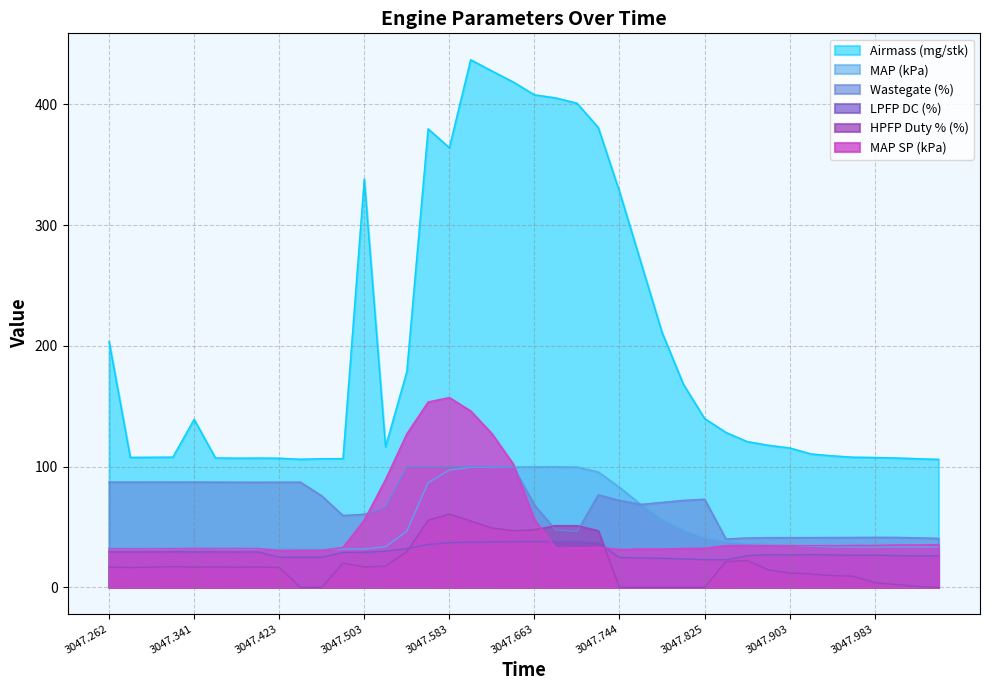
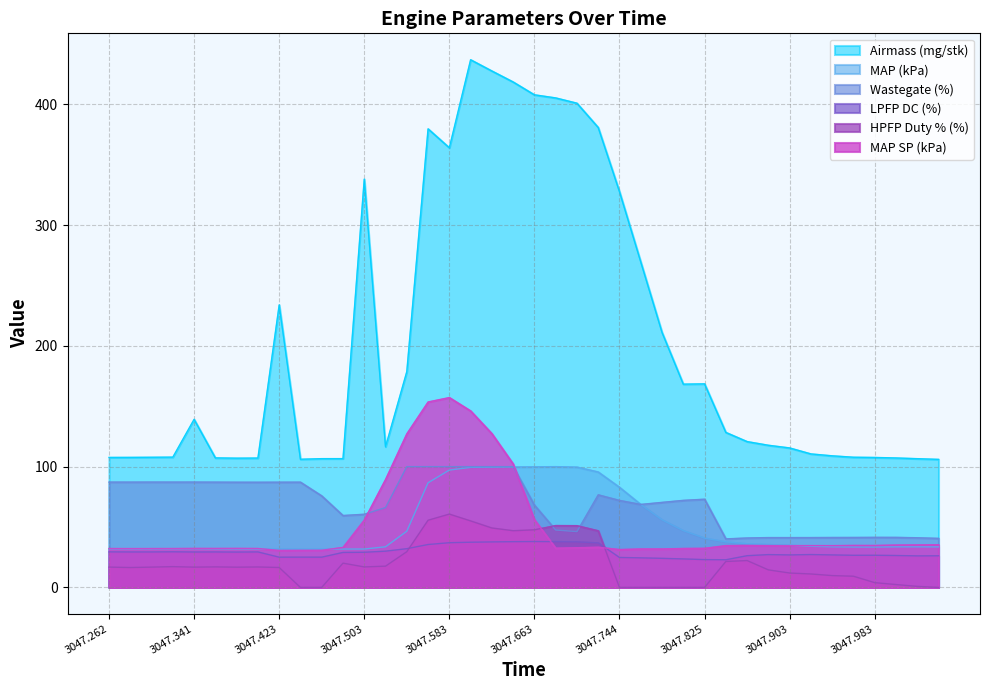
  {
    "Airmass (mg/stk)": {
-     "3047.262": 204,
+     "3047.262": 108,
      "3047.341": 139,
-     "3047.423": 107,
+     "3047.423": 234,
      "3047.503": 338,
      "3047.583": 364,
      "3047.663": 408,
      "3047.744": 328,
-     "3047.825": 140,
+     "3047.825": 169,
      "3047.903": 116,
      "3047.983": 108
    }
  }
